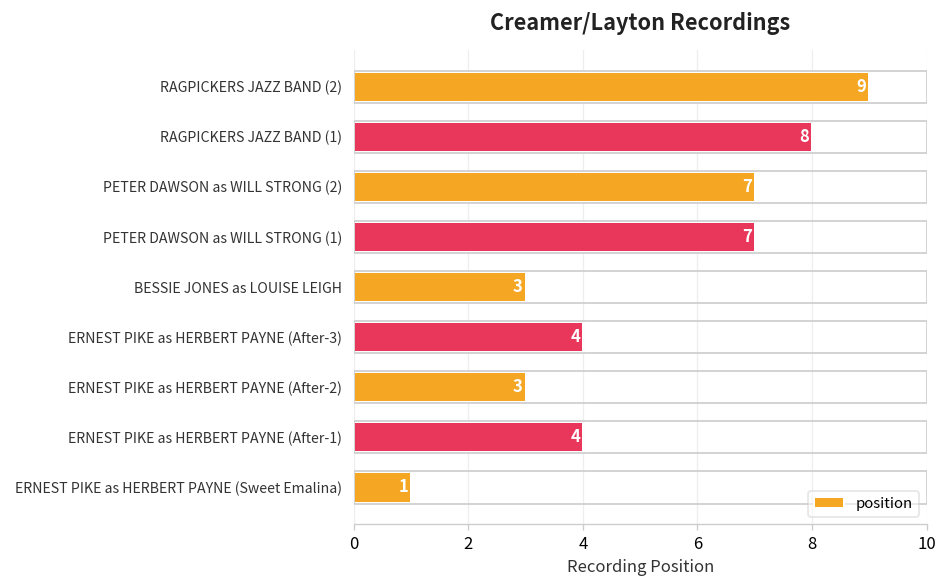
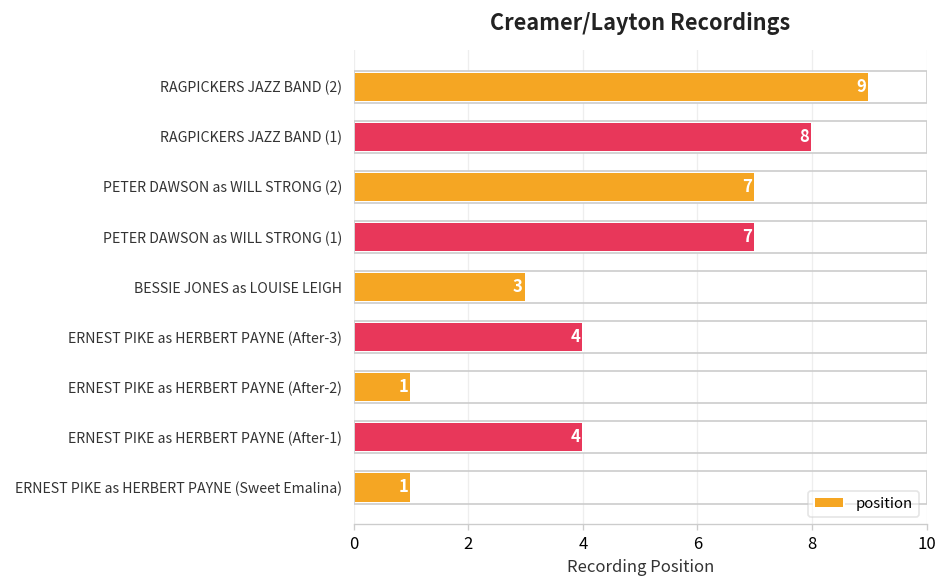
  {
    "RAGPICKERS JAZZ BAND (2)": 9,
    "RAGPICKERS JAZZ BAND (1)": 8,
    "PETER DAWSON as WILL STRONG (2)": 7,
    "PETER DAWSON as WILL STRONG (1)": 7,
    "BESSIE JONES as LOUISE LEIGH": 3,
    "ERNEST PIKE as HERBERT PAYNE (After-3)": 4,
-   "ERNEST PIKE as HERBERT PAYNE (After-2)": 3,
+   "ERNEST PIKE as HERBERT PAYNE (After-2)": 1,
    "ERNEST PIKE as HERBERT PAYNE (After-1)": 4,
    "ERNEST PIKE as HERBERT PAYNE (Sweet Emalina)": 1
  }
